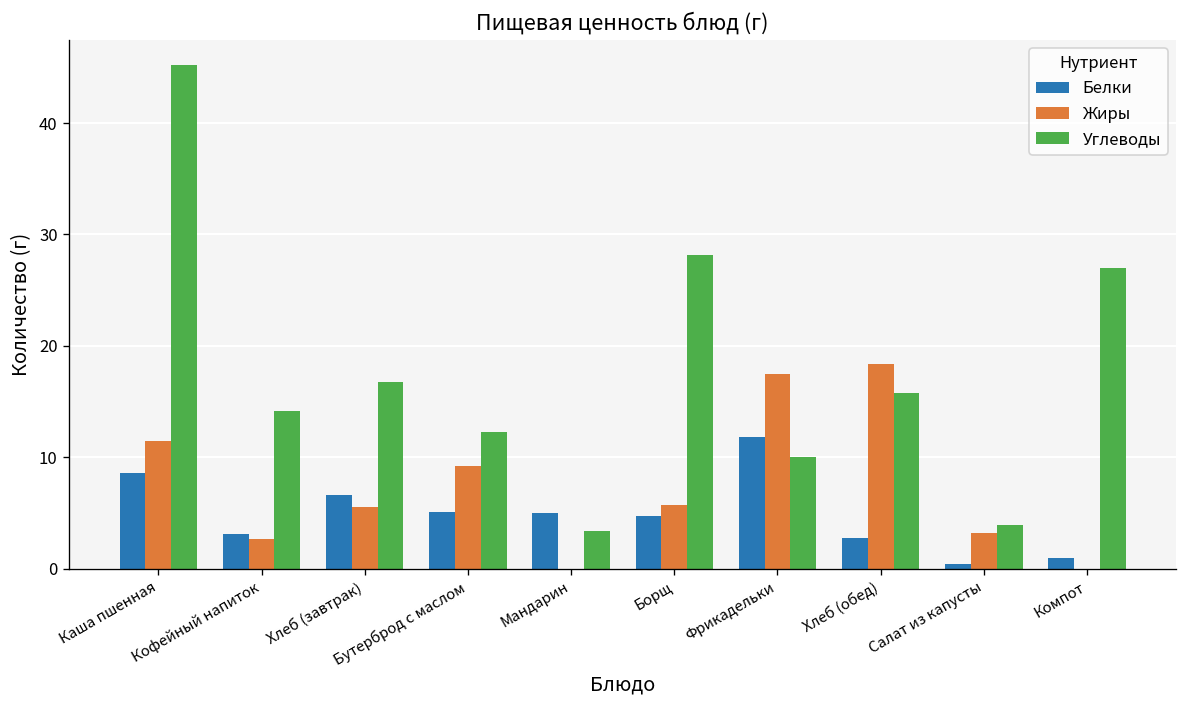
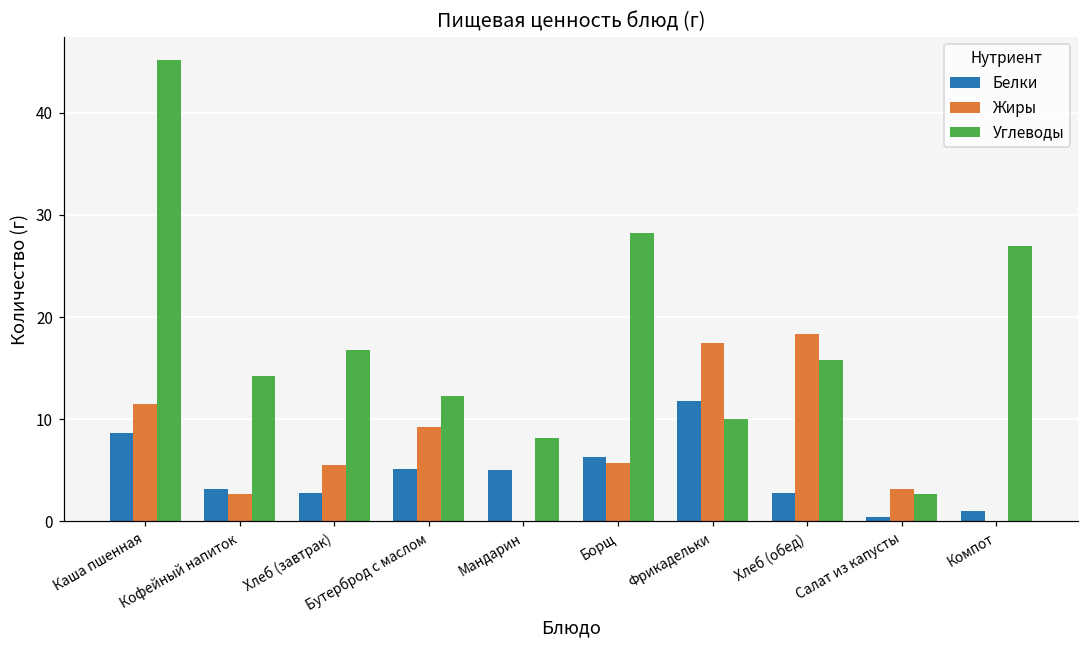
  {
    "Белки": {
      "Каша пшенная": 9,
      "Кофейный напиток": 3,
-     "Хлеб (завтрак)": 7,
+     "Хлеб (завтрак)": 3,
      "Бутерброд с маслом": 5,
      "Мандарин": 5,
-     "Борщ": 5,
+     "Борщ": 6,
      "Фрикадельки": 12,
      "Хлеб (обед)": 3,
      "Салат из капусты": 0,
      "Компот": 1
    },
    "Жиры": {
      "Каша пшенная": 12,
      "Кофейный напиток": 3,
      "Хлеб (завтрак)": 6,
      "Бутерброд с маслом": 9,
      "Мандарин": 0,
      "Борщ": 6,
      "Фрикадельки": 18,
      "Хлеб (обед)": 18,
      "Салат из капусты": 3,
      "Компот": 0
    },
    "Углеводы": {
      "Каша пшенная": 45,
      "Кофейный напиток": 14,
      "Хлеб (завтрак)": 17,
      "Бутерброд с маслом": 12,
-     "Мандарин": 3,
+     "Мандарин": 8,
      "Борщ": 28,
      "Фрикадельки": 10,
      "Хлеб (обед)": 16,
-     "Салат из капусты": 4,
+     "Салат из капусты": 3,
      "Компот": 27
    }
  }
